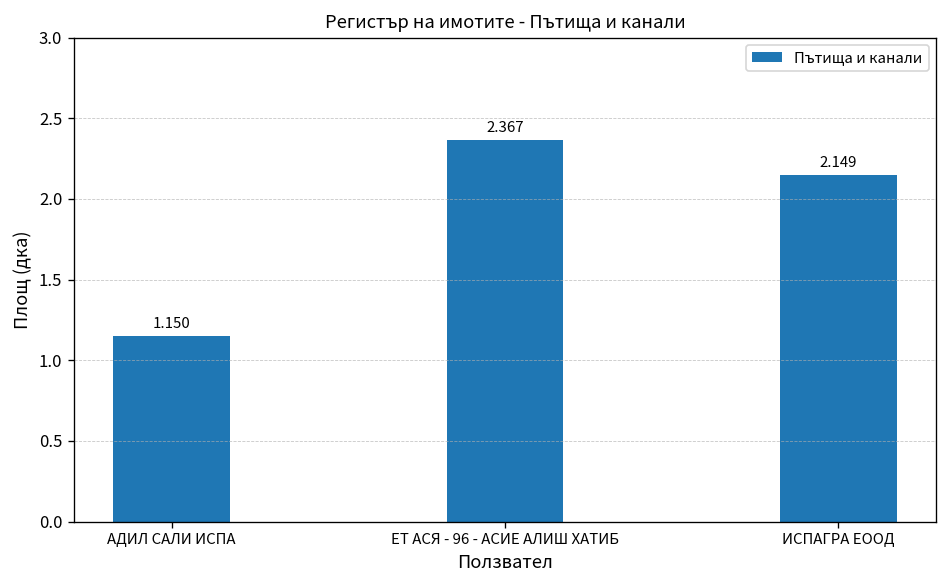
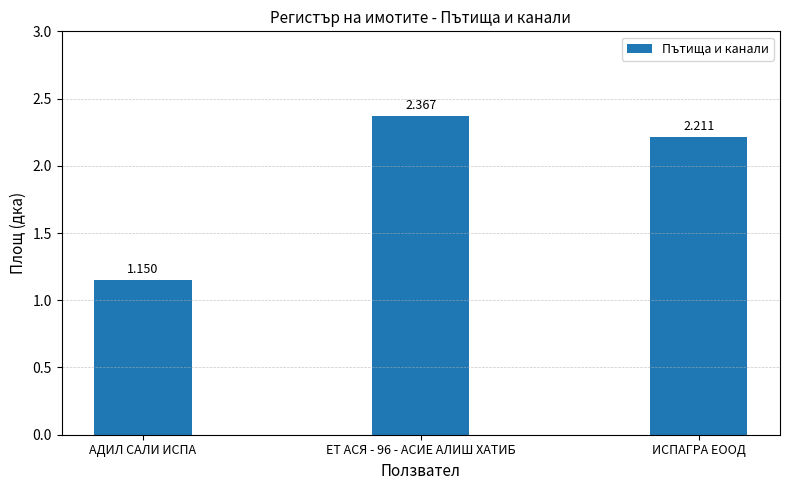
  {
    "АДИЛ САЛИ ИСПА": 1.150,
    "ЕТ АСЯ - 96 - АСИЕ АЛИШ ХАТИБ": 2.367,
-   "ИСПАГРА ЕООД": 2.149
+   "ИСПАГРА ЕООД": 2.211
  }
